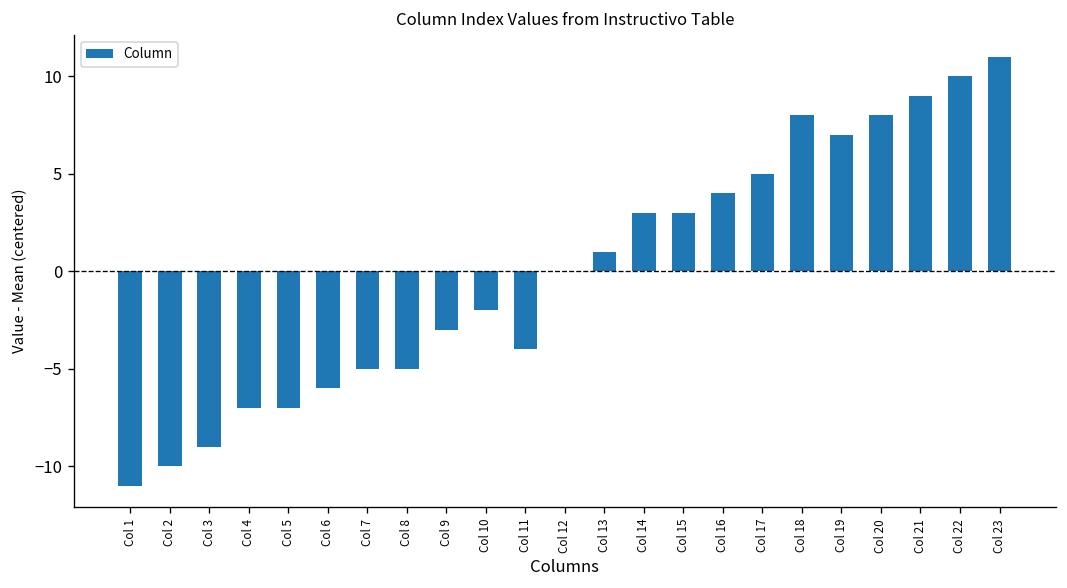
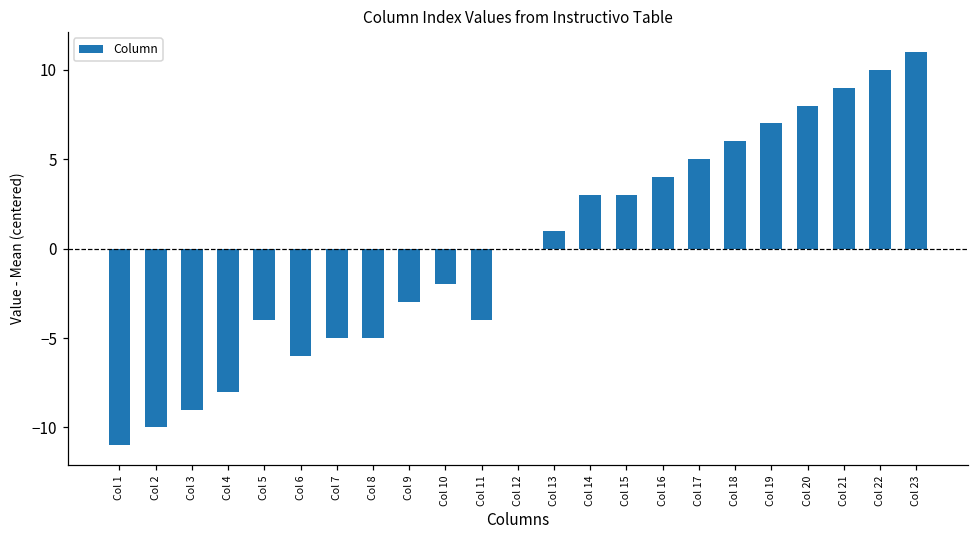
  {
    "Col 1": -11.0,
    "Col 2": -10.0,
    "Col 3": -9.0,
-   "Col 4": -7.0,
-   "Col 5": -7.0,
+   "Col 4": -8.0,
+   "Col 5": -4.0,
    "Col 6": -6.0,
    "Col 7": -5.0,
    "Col 8": -5.0,
    "Col 9": -3.0,
    "Col 10": -2.0,
    "Col 11": -4.0,
    "Col 12": 0.0,
    "Col 13": 1.0,
    "Col 14": 3.0,
    "Col 15": 3.0,
    "Col 16": 4.0,
    "Col 17": 5.0,
-   "Col 18": 8.0,
+   "Col 18": 6.0,
    "Col 19": 7.0,
    "Col 20": 8.0,
    "Col 21": 9.0,
    "Col 22": 10.0,
    "Col 23": 11.0
  }
